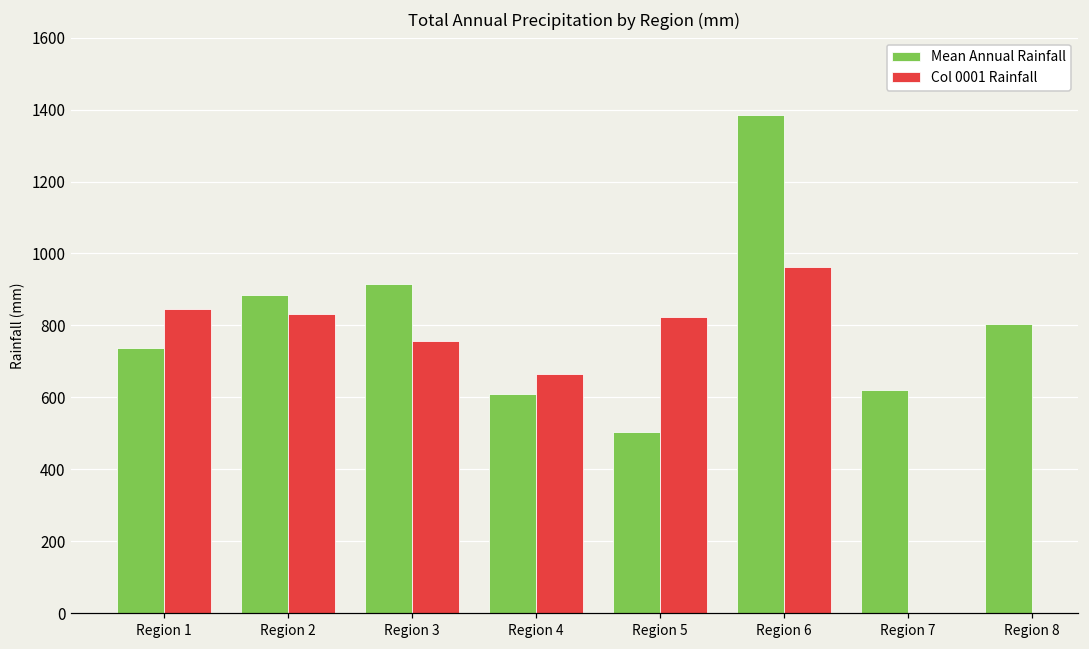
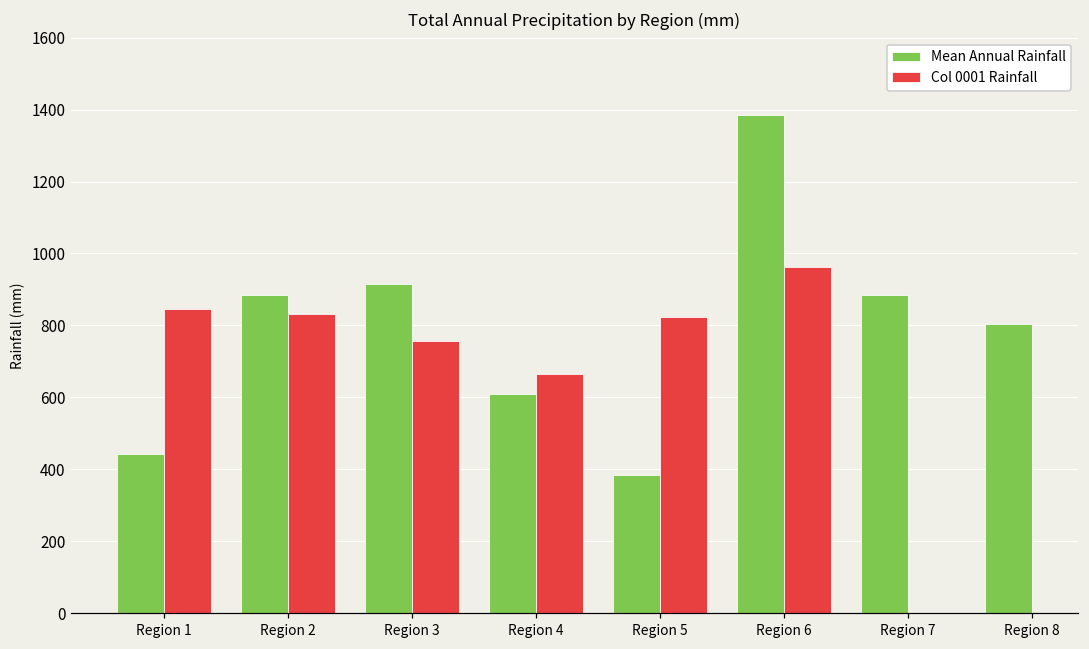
  {
    "Mean Annual Rainfall": {
-     "Region 1": 740,
+     "Region 1": 440,
      "Region 2": 890,
      "Region 3": 920,
      "Region 4": 610,
-     "Region 5": 500,
+     "Region 5": 380,
      "Region 6": 1390,
-     "Region 7": 620,
+     "Region 7": 880,
      "Region 8": 810
    }
  }
